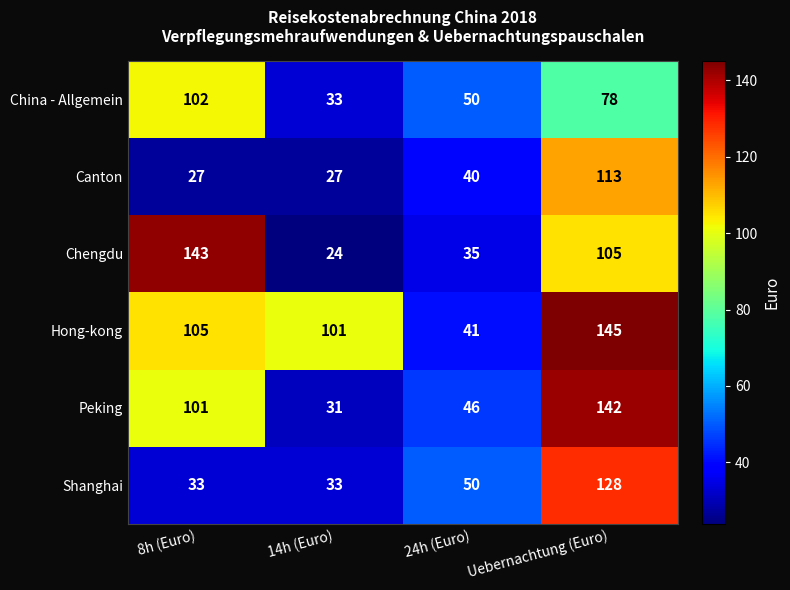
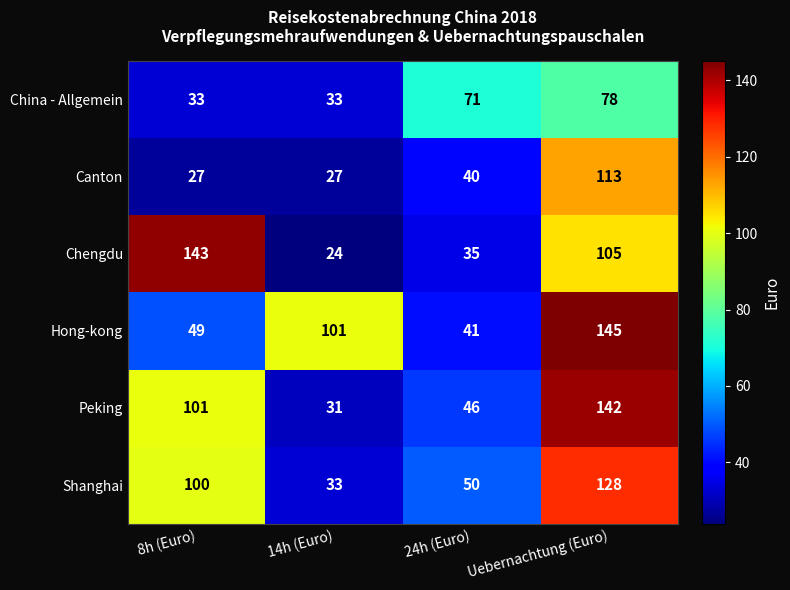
  {
    "China - Allgemein": {
-     "8h (Euro)": 102,
+     "8h (Euro)": 33,
      "14h (Euro)": 33,
-     "24h (Euro)": 50,
+     "24h (Euro)": 71,
      "Uebernachtung (Euro)": 78
    },
    "Canton": {
      "8h (Euro)": 27,
      "14h (Euro)": 27,
      "24h (Euro)": 40,
      "Uebernachtung (Euro)": 113
    },
    "Chengdu": {
      "8h (Euro)": 143,
      "14h (Euro)": 24,
      "24h (Euro)": 35,
      "Uebernachtung (Euro)": 105
    },
    "Hong-kong": {
-     "8h (Euro)": 105,
+     "8h (Euro)": 49,
      "14h (Euro)": 101,
      "24h (Euro)": 41,
      "Uebernachtung (Euro)": 145
    },
    "Peking": {
      "8h (Euro)": 101,
      "14h (Euro)": 31,
      "24h (Euro)": 46,
      "Uebernachtung (Euro)": 142
    },
    "Shanghai": {
-     "8h (Euro)": 33,
+     "8h (Euro)": 100,
      "14h (Euro)": 33,
      "24h (Euro)": 50,
      "Uebernachtung (Euro)": 128
    }
  }
